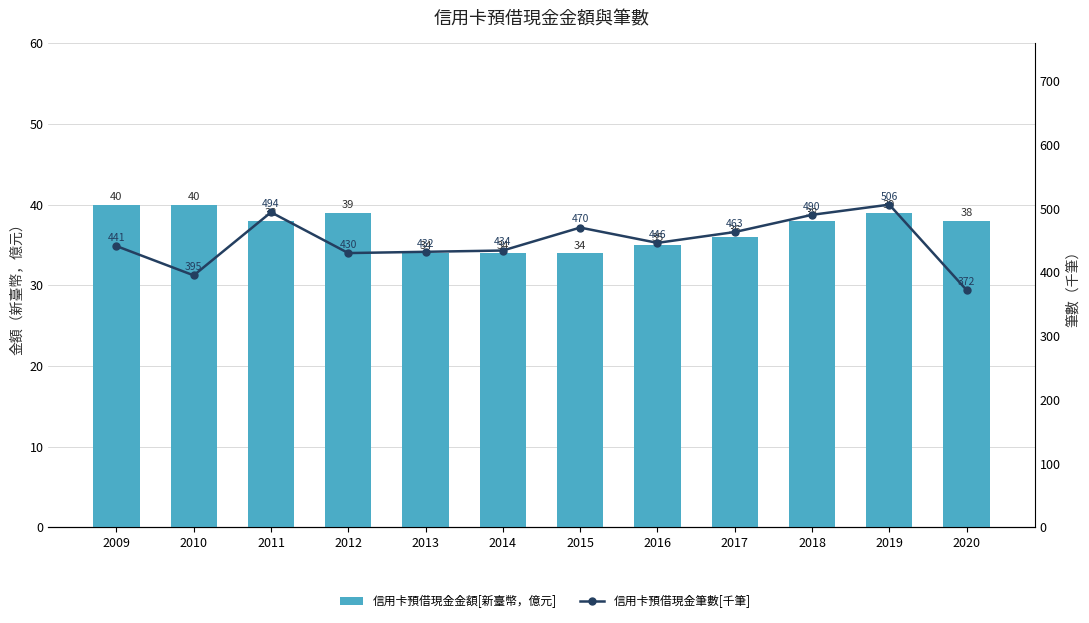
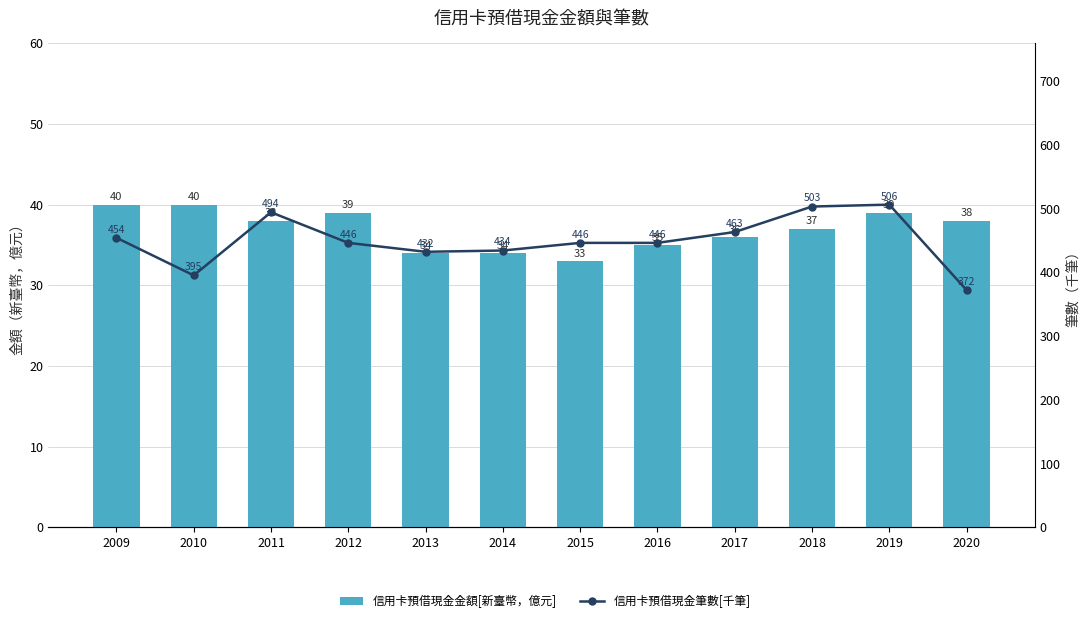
  {
    "信用卡預借現金金額[新臺幣，億元]": {
      "2009": 40,
      "2010": 40,
      "2012": 39,
-     "2015": 34,
-     "2018": 38,
+     "2015": 33,
+     "2018": 37,
      "2020": 38
    },
    "信用卡預借現金筆數[千筆]": {
-     "2009": 441,
+     "2009": 454,
      "2010": 395,
      "2011": 494,
-     "2012": 430,
-     "2015": 470,
-     "2018": 490,
+     "2012": 446,
+     "2015": 446,
+     "2018": 503,
      "2019": 506,
      "2020": 372
    }
  }
